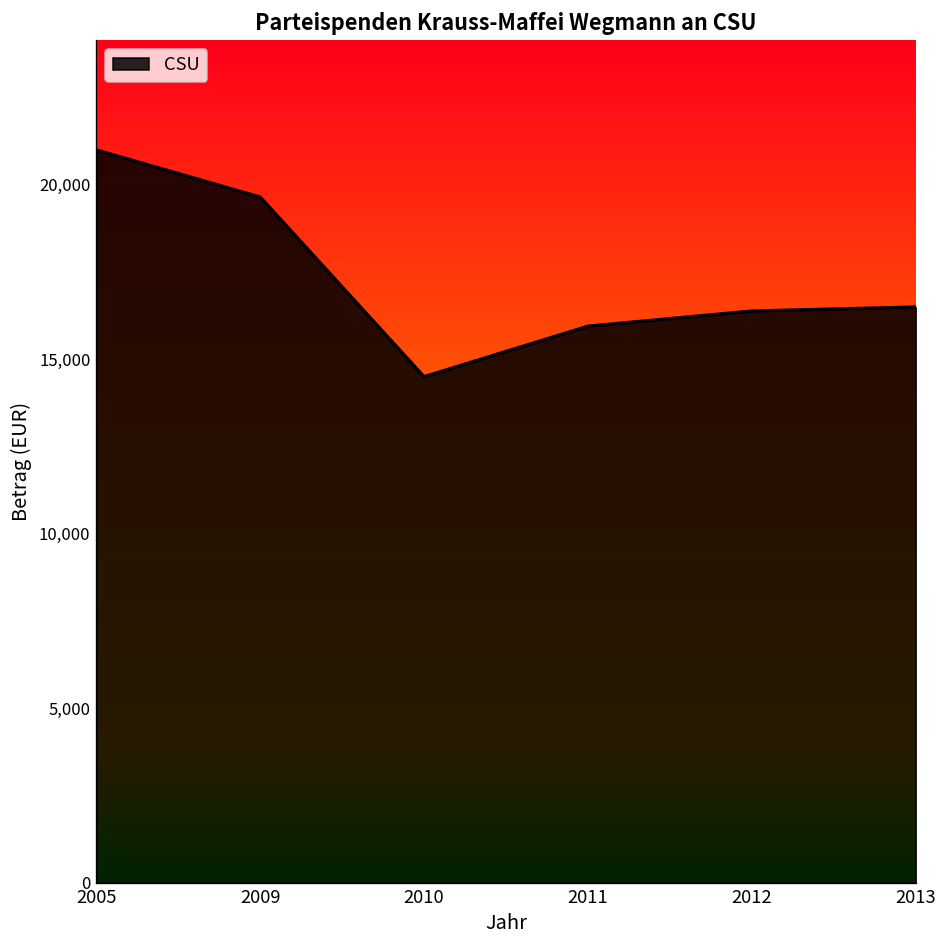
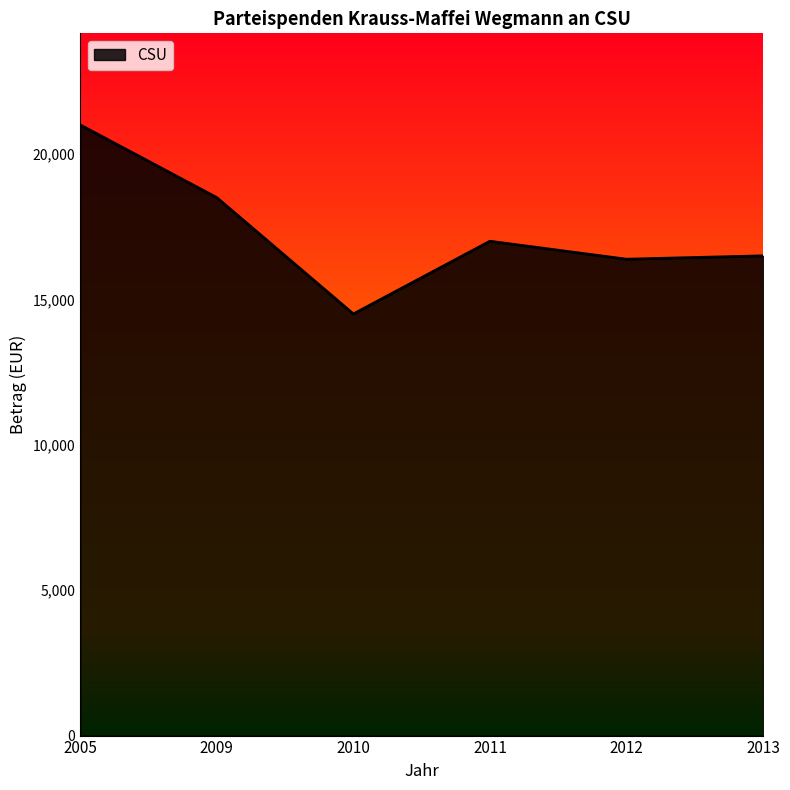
  {
    "2005": "21,000",
-   "2009": "19,600",
+   "2009": "18,500",
    "2010": "14,500",
-   "2011": "15,900",
+   "2011": "17,000",
    "2012": "16,400",
    "2013": "16,500"
  }
